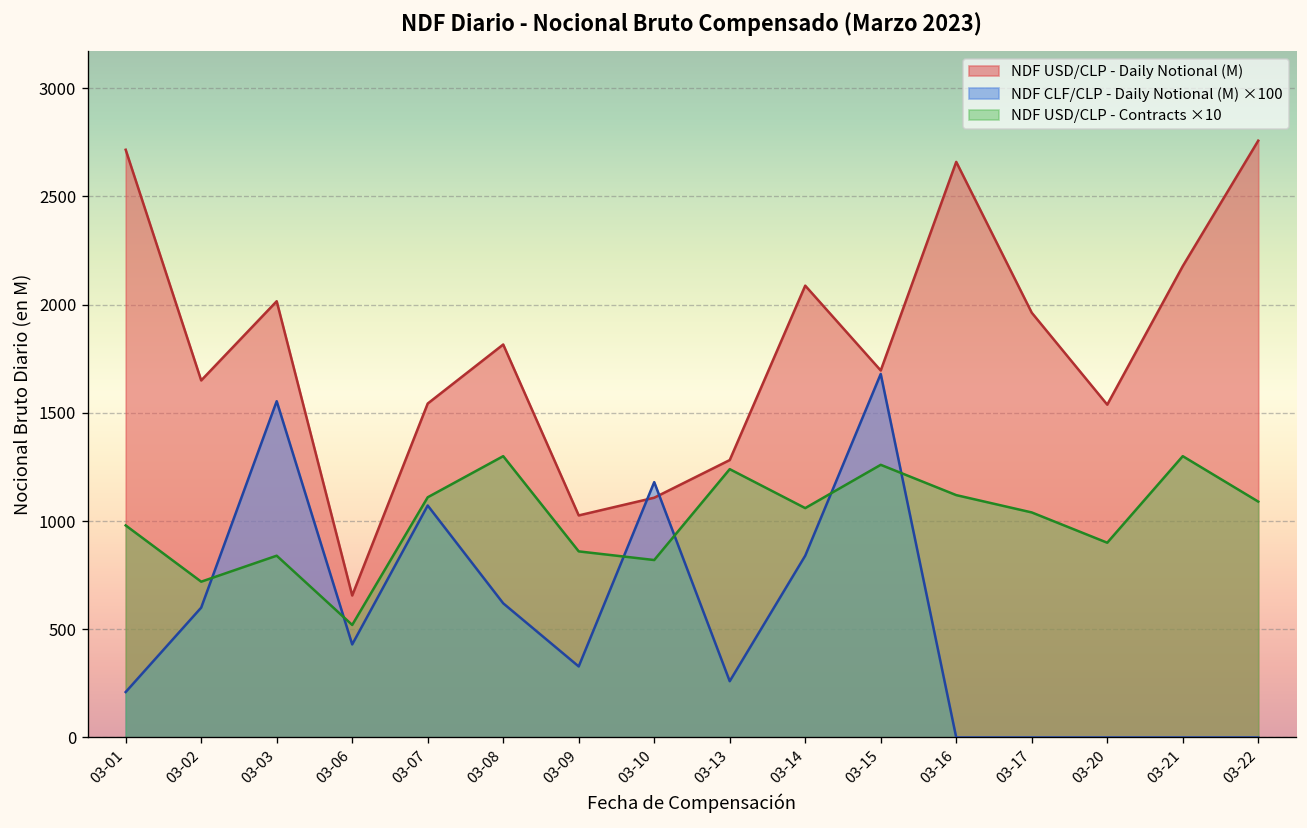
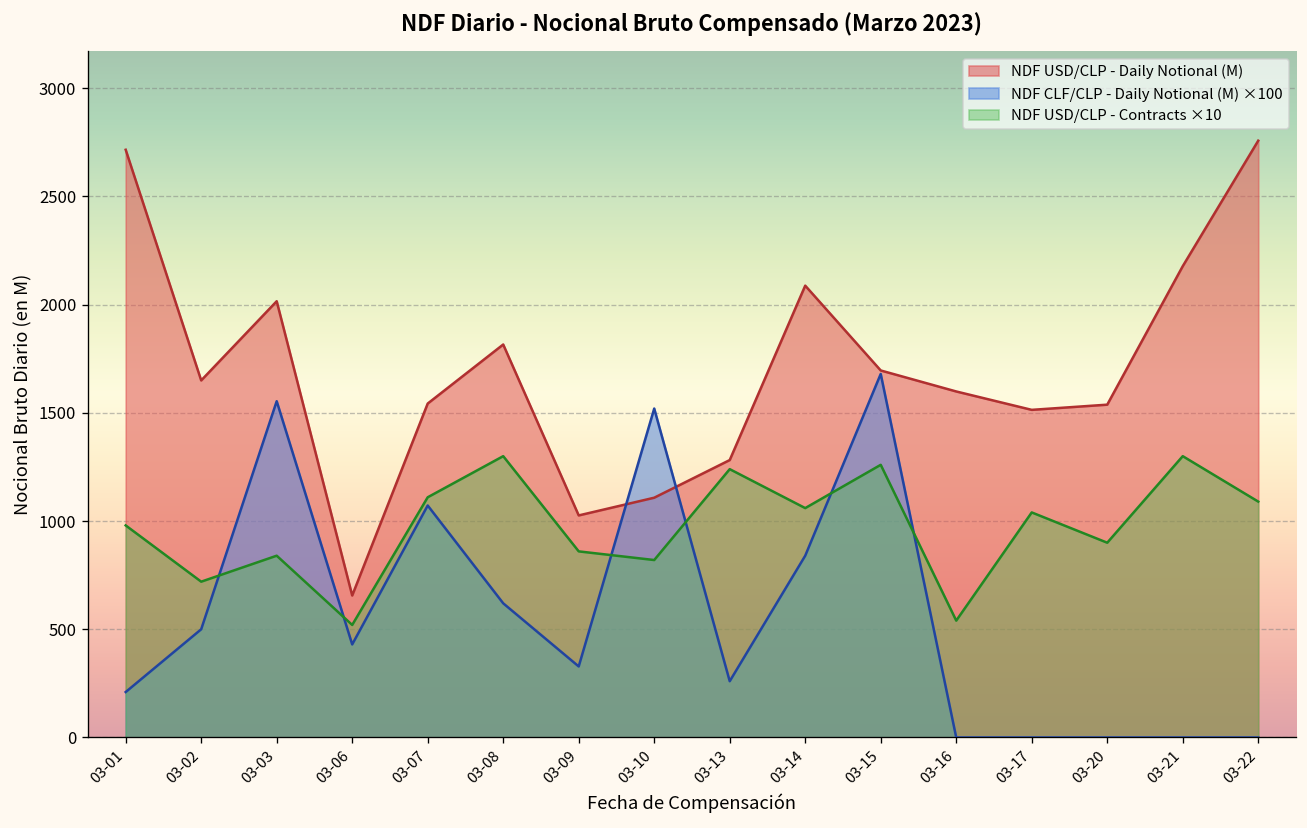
  {
    "NDF USD/CLP - Daily Notional (M)": {
      "03-01": 2720,
      "03-02": 1650,
      "03-03": 2020,
      "03-06": 660,
      "03-07": 1540,
      "03-08": 1820,
      "03-09": 1030,
      "03-10": 1110,
      "03-13": 1280,
      "03-14": 2090,
      "03-15": 1700,
-     "03-16": 2660,
-     "03-17": 1960,
+     "03-16": 1600,
+     "03-17": 1510,
      "03-20": 1540,
      "03-21": 2180,
      "03-22": 2760
    },
    "NDF CLF/CLP - Daily Notional (M) ×100": {
      "03-01": 210,
-     "03-02": 600,
+     "03-02": 500,
      "03-03": 1550,
      "03-06": 430,
      "03-07": 1070,
      "03-08": 620,
      "03-09": 330,
-     "03-10": 1180,
+     "03-10": 1520,
      "03-13": 260,
      "03-14": 840,
      "03-15": 1680,
      "03-16": 0,
      "03-17": 0,
      "03-20": 0,
      "03-21": 0,
      "03-22": 0
    },
    "NDF USD/CLP - Contracts ×10": {
      "03-01": 980,
      "03-02": 720,
      "03-03": 840,
      "03-06": 520,
      "03-07": 1110,
      "03-08": 1300,
      "03-09": 860,
      "03-10": 820,
      "03-13": 1240,
      "03-14": 1060,
      "03-15": 1260,
-     "03-16": 1120,
+     "03-16": 540,
      "03-17": 1040,
      "03-20": 900,
      "03-21": 1300,
      "03-22": 1090
    }
  }
